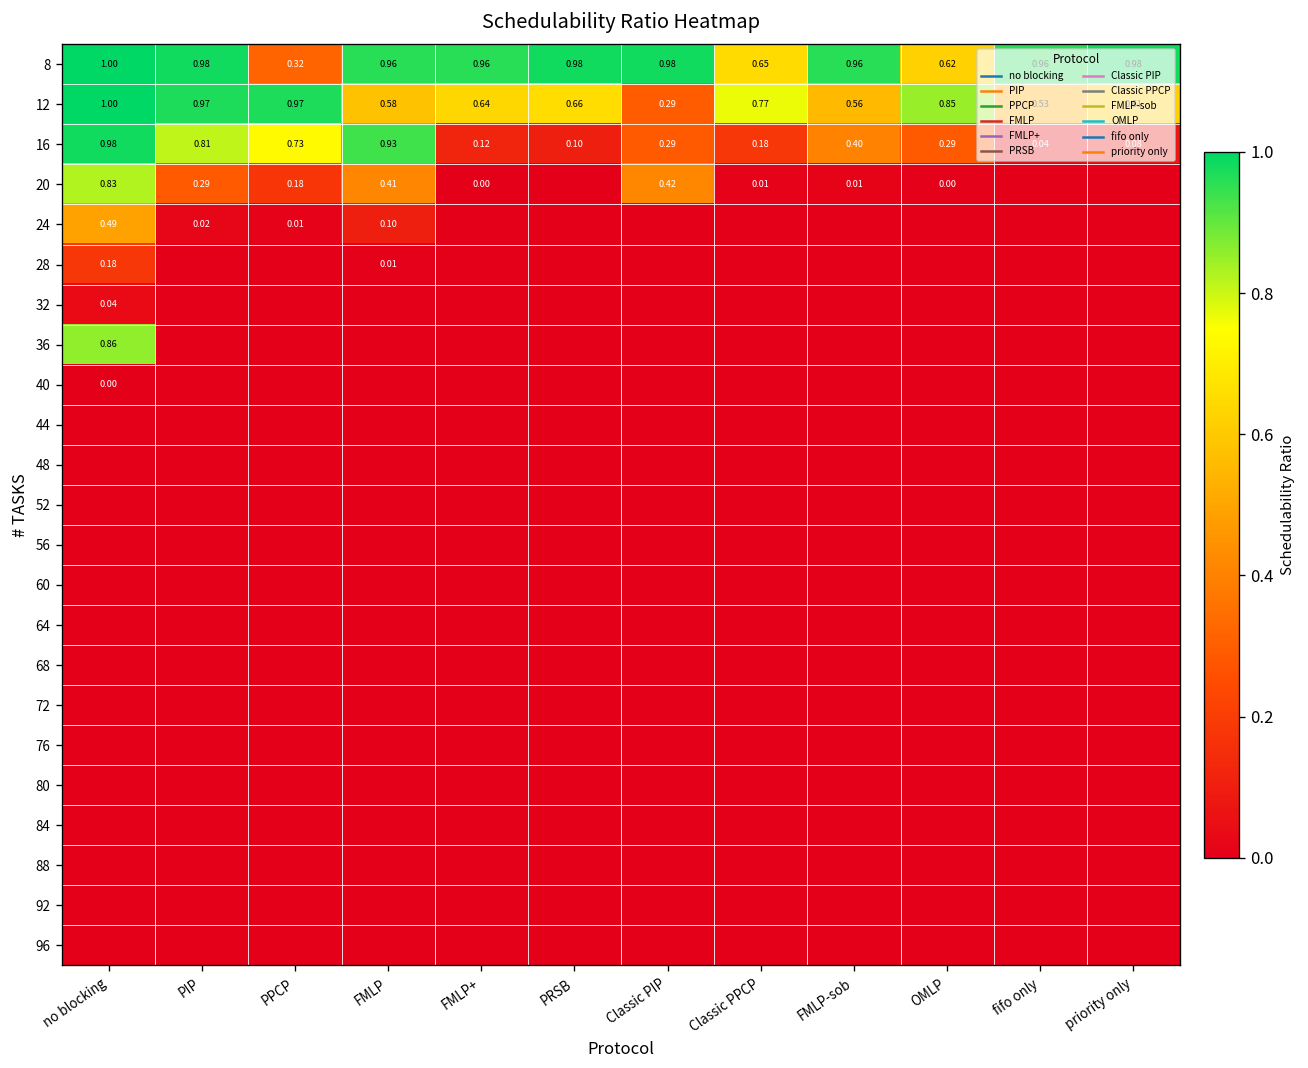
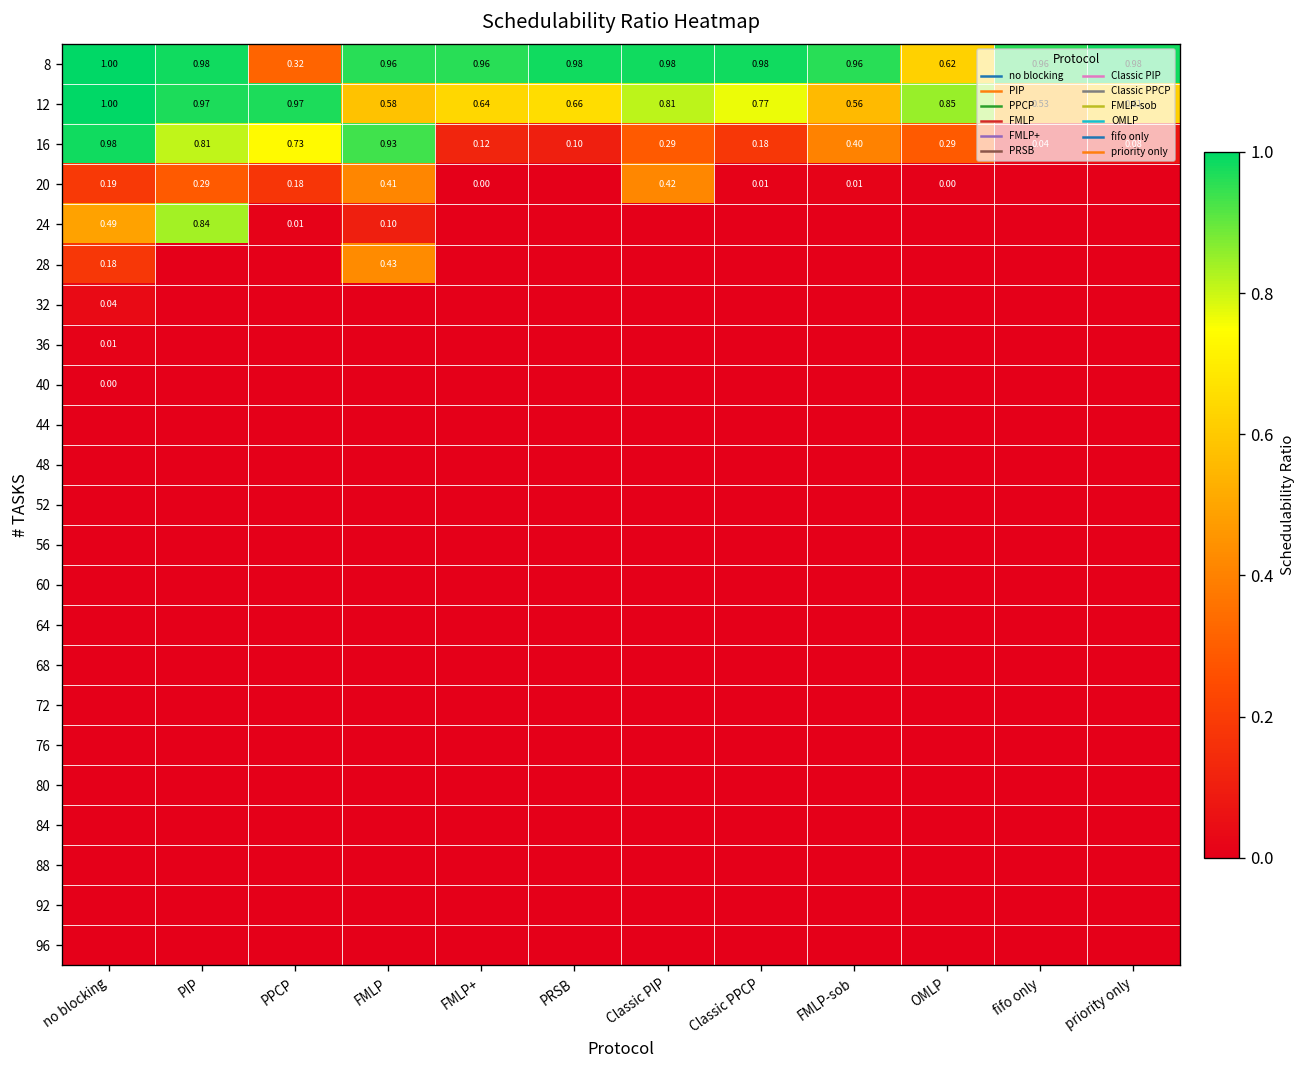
  {
    "8": {
      "no blocking": 1.00,
      "PIP": 0.98,
      "PPCP": 0.32,
      "FMLP": 0.96,
      "FMLP+": 0.96,
      "PRSB": 0.98,
      "Classic PIP": 0.98,
-     "Classic PPCP": 0.65,
+     "Classic PPCP": 0.98,
      "FMLP-sob": 0.96,
      "OMLP": 0.62
    },
    "12": {
      "no blocking": 1.00,
      "PIP": 0.97,
      "PPCP": 0.97,
      "FMLP": 0.58,
      "FMLP+": 0.64,
      "PRSB": 0.66,
-     "Classic PIP": 0.29,
+     "Classic PIP": 0.81,
      "Classic PPCP": 0.77,
      "FMLP-sob": 0.56,
      "OMLP": 0.85
    },
    "16": {
      "no blocking": 0.98,
      "PIP": 0.81,
      "PPCP": 0.73,
      "FMLP": 0.93,
      "FMLP+": 0.12,
      "PRSB": 0.10,
      "Classic PIP": 0.29,
      "Classic PPCP": 0.18,
      "FMLP-sob": 0.40,
      "OMLP": 0.29
    },
    "20": {
-     "no blocking": 0.83,
+     "no blocking": 0.19,
      "PIP": 0.29,
      "PPCP": 0.18,
      "FMLP": 0.41,
      "FMLP+": 0.00,
      "Classic PIP": 0.42,
      "Classic PPCP": 0.01,
      "FMLP-sob": 0.01,
      "OMLP": 0.00
    },
    "24": {
      "no blocking": 0.49,
-     "PIP": 0.02,
+     "PIP": 0.84,
      "PPCP": 0.01,
      "FMLP": 0.10
    },
    "28": {
      "no blocking": 0.18,
-     "FMLP": 0.01
+     "FMLP": 0.43
    },
    "32": {
      "no blocking": 0.04
    },
    "36": {
-     "no blocking": 0.86
+     "no blocking": 0.01
    },
    "40": {
      "no blocking": 0.00
    }
  }
